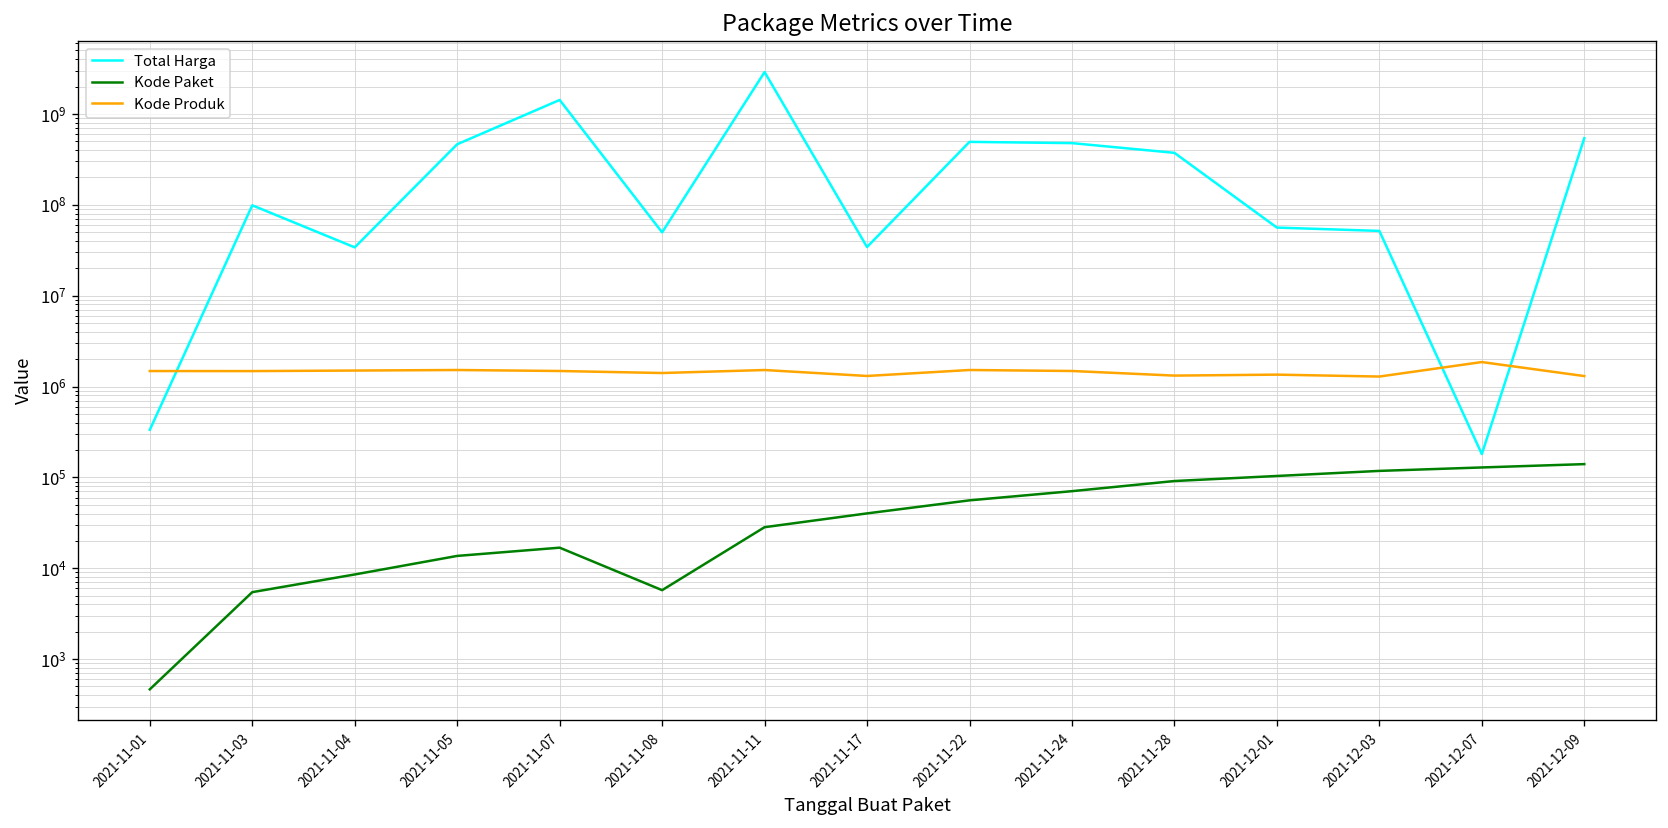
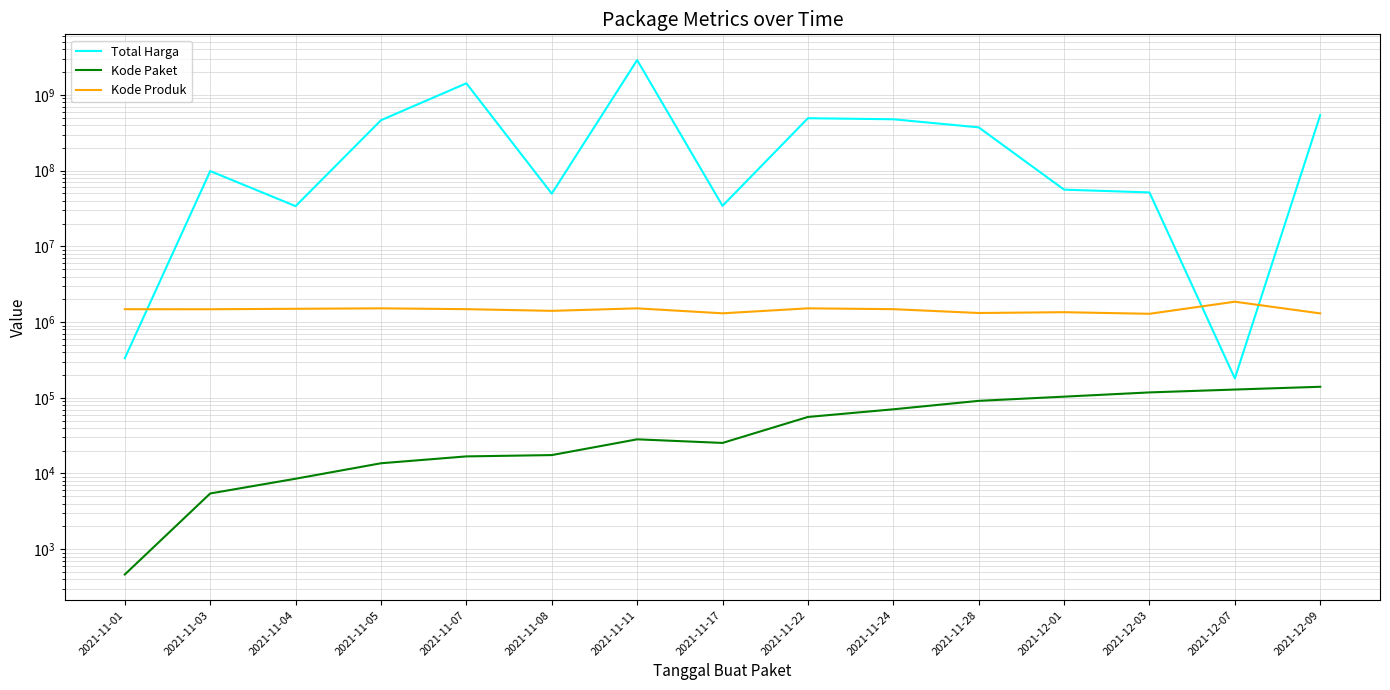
  {
    "Total Harga": {
      "2021-11-01": 300000,
      "2021-11-03": 100000000,
      "2021-11-04": 30000000,
      "2021-11-05": 500000000,
      "2021-11-07": 1400000000,
      "2021-11-08": 50000000,
      "2021-11-11": 2900000000,
      "2021-11-17": 30000000,
      "2021-11-22": 500000000,
      "2021-11-24": 500000000,
      "2021-11-28": 400000000,
      "2021-12-01": 60000000,
      "2021-12-03": 50000000,
      "2021-12-07": 180000,
      "2021-12-09": 500000000
    },
    "Kode Paket": {
      "2021-11-01": 500,
      "2021-11-03": 5000,
      "2021-11-04": 9000,
      "2021-11-05": 14000,
      "2021-11-07": 17000,
-     "2021-11-08": 6000,
+     "2021-11-08": 18000,
      "2021-11-11": 28000,
-     "2021-11-17": 40000,
+     "2021-11-17": 25000,
      "2021-11-22": 60000,
      "2021-11-24": 70000,
      "2021-11-28": 90000,
      "2021-12-01": 100000,
      "2021-12-03": 120000,
      "2021-12-07": 130000,
      "2021-12-09": 140000
    },
    "Kode Produk": {
      "2021-11-01": 1500000,
      "2021-11-03": 1500000,
      "2021-11-04": 1500000,
      "2021-11-05": 1500000,
      "2021-11-07": 1500000,
      "2021-11-08": 1400000,
      "2021-11-11": 1500000,
      "2021-11-17": 1300000,
      "2021-11-22": 1500000,
      "2021-11-24": 1500000,
      "2021-11-28": 1300000,
      "2021-12-01": 1400000,
      "2021-12-03": 1300000,
      "2021-12-07": 1900000,
      "2021-12-09": 1300000
    }
  }
